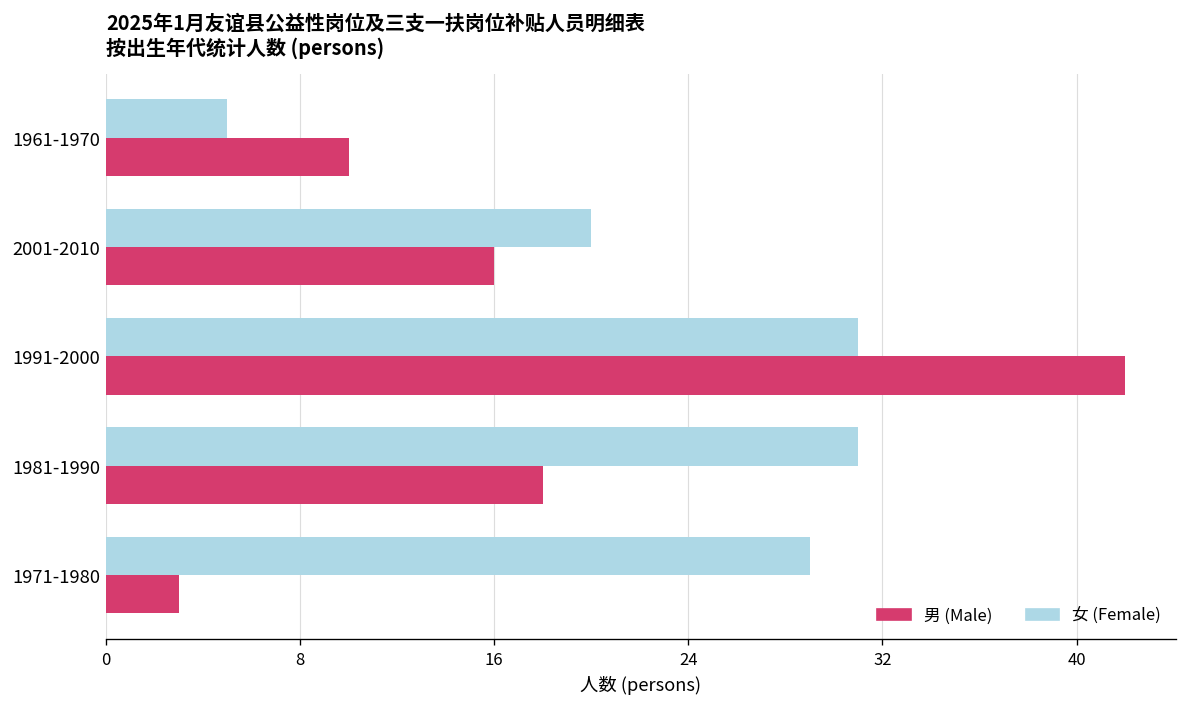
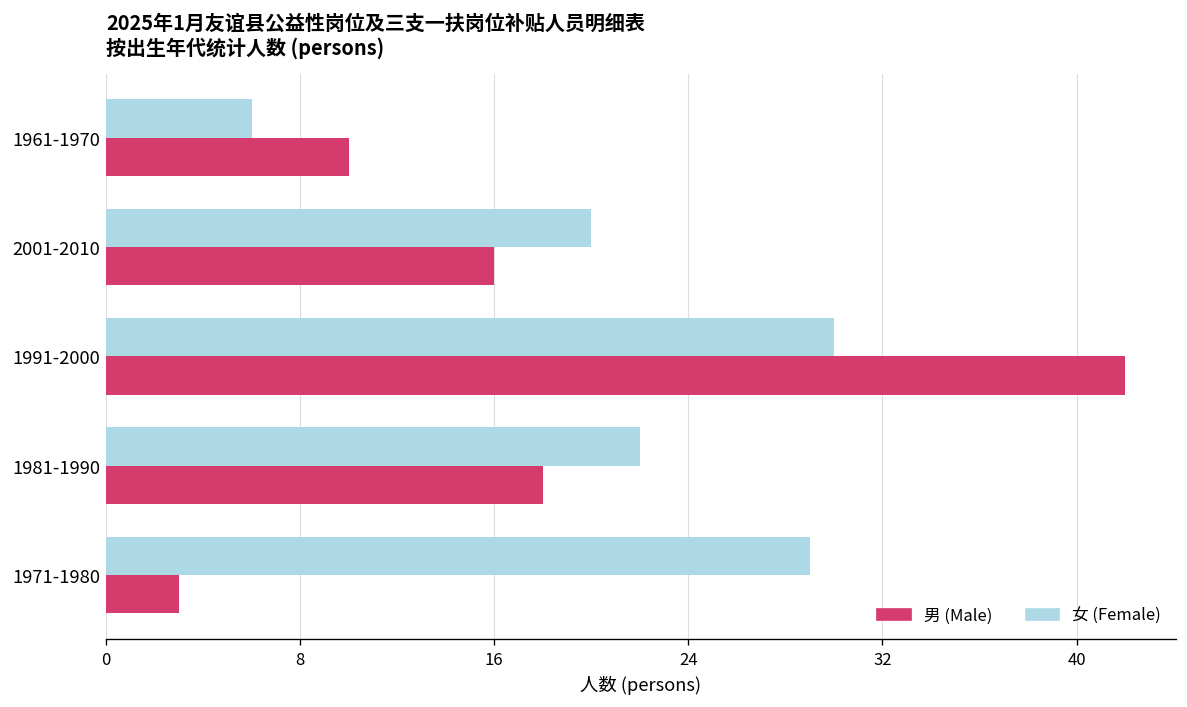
  {
    "男 (Male)": {
      "1961-1970": 10,
      "2001-2010": 16,
      "1991-2000": 42,
      "1981-1990": 18,
      "1971-1980": 3
    },
    "女 (Female)": {
-     "1961-1970": 5,
+     "1961-1970": 6,
      "2001-2010": 20,
-     "1991-2000": 31,
-     "1981-1990": 31,
+     "1991-2000": 30,
+     "1981-1990": 22,
      "1971-1980": 29
    }
  }
